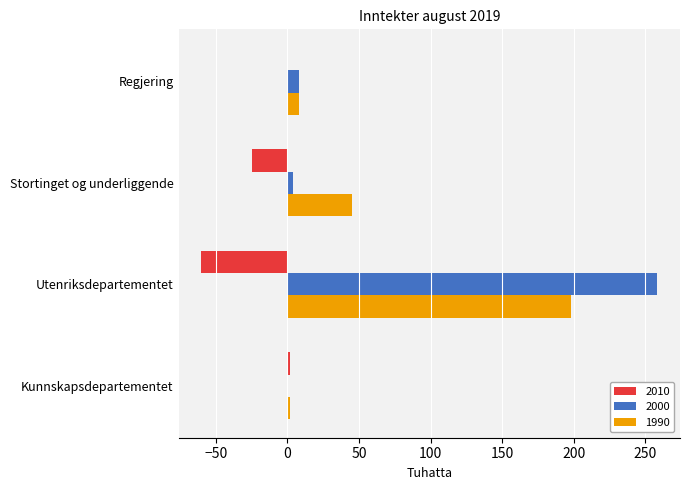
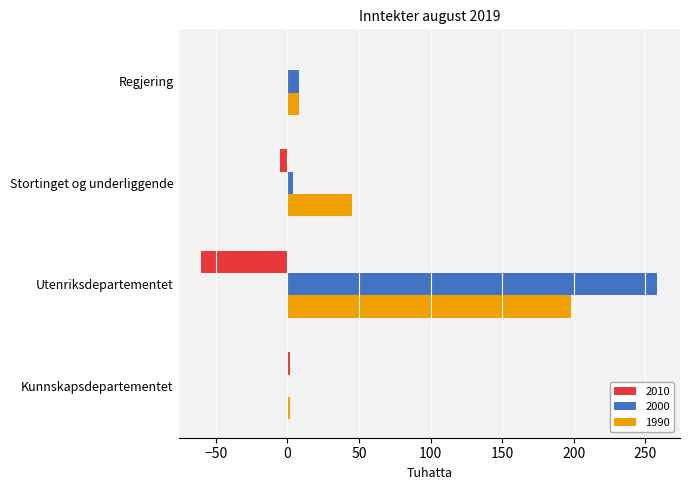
  {
    "2010": {
-     "Stortinget og underliggende": -25,
+     "Stortinget og underliggende": -5,
      "Utenriksdepartementet": -60
    },
    "2000": {
      "Regjering": 8,
      "Stortinget og underliggende": 4,
      "Utenriksdepartementet": 258,
      "Kunnskapsdepartementet": 0
    },
    "1990": {
      "Regjering": 8,
      "Stortinget og underliggende": 45,
      "Utenriksdepartementet": 198
    }
  }
